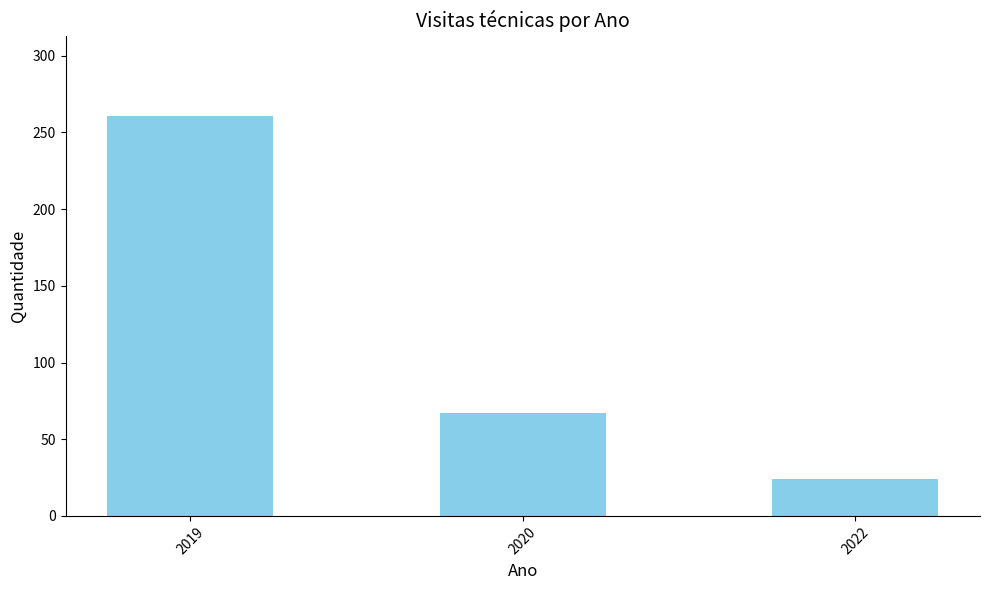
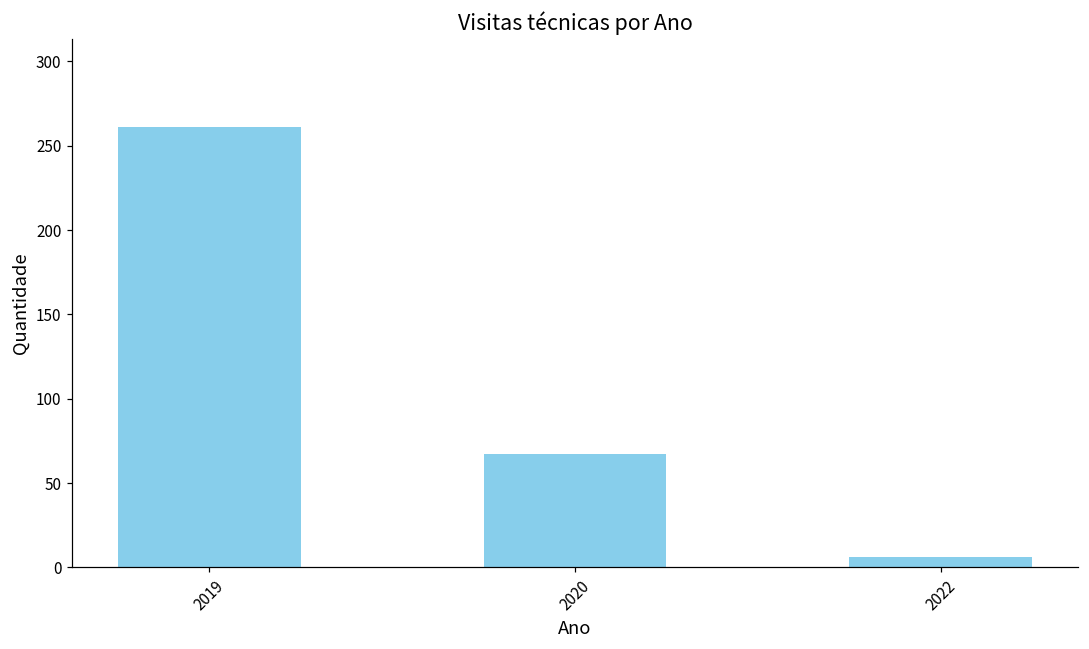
  {
    "2019": 261,
    "2020": 67,
-   "2022": 24
+   "2022": 6
  }
